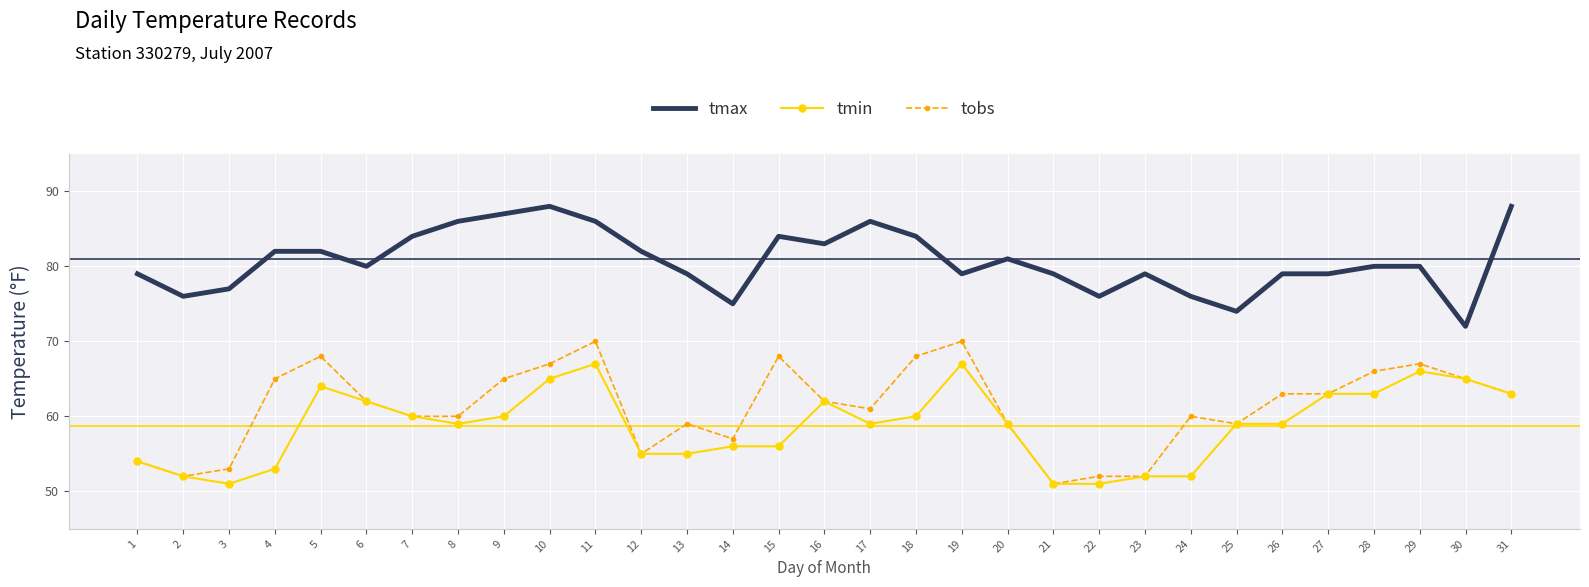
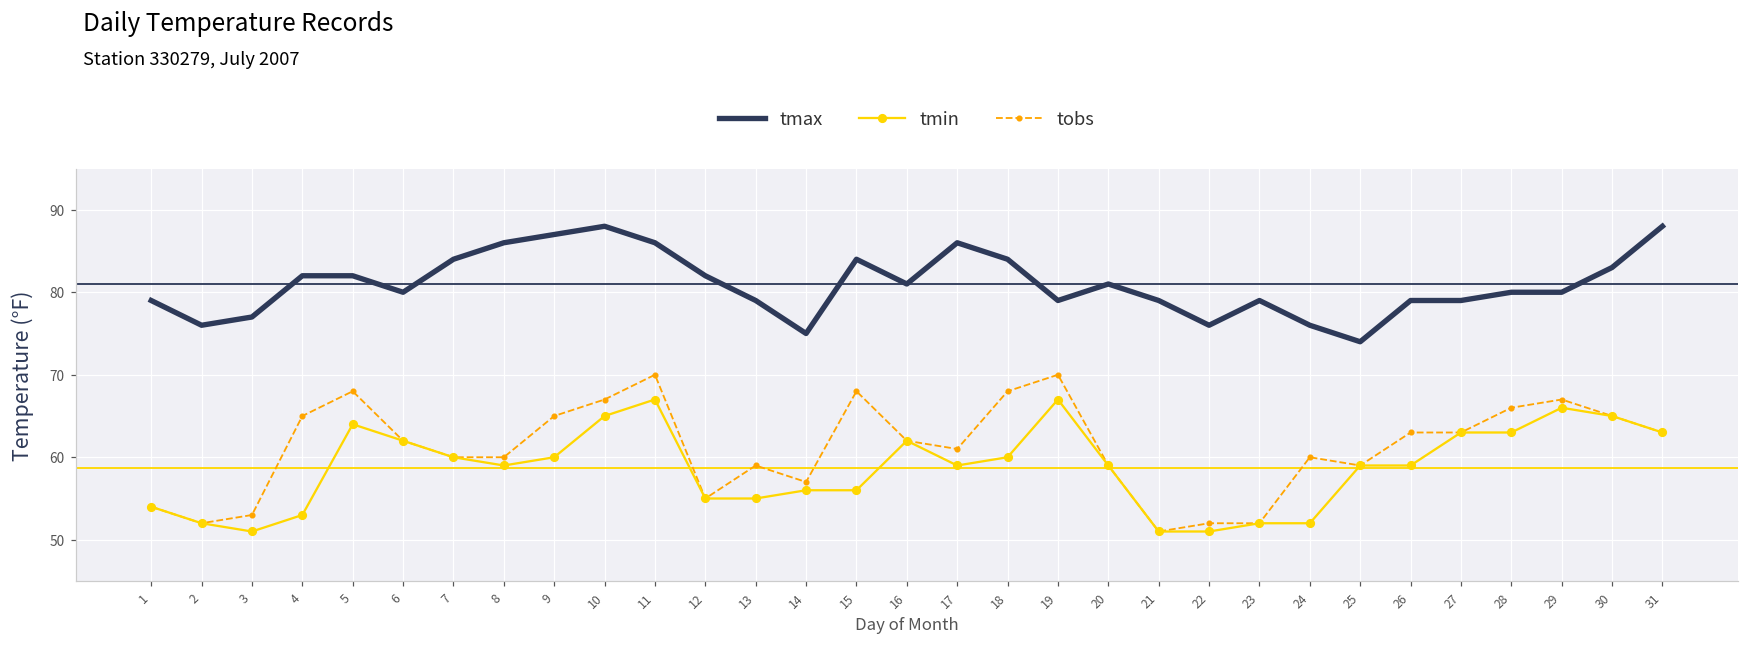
  {
    "tmax": {
      "1": 79,
      "2": 76,
      "3": 77,
      "4": 82,
      "5": 82,
      "6": 80,
      "7": 84,
      "8": 86,
      "9": 87,
      "10": 88,
      "11": 86,
      "12": 82,
      "13": 79,
      "14": 75,
      "15": 84,
-     "16": 83,
+     "16": 81,
      "17": 86,
      "18": 84,
      "19": 79,
      "20": 81,
      "21": 79,
      "22": 76,
      "23": 79,
      "24": 76,
      "25": 74,
      "26": 79,
      "27": 79,
      "28": 80,
      "29": 80,
-     "30": 72,
+     "30": 83,
      "31": 88
    }
  }
